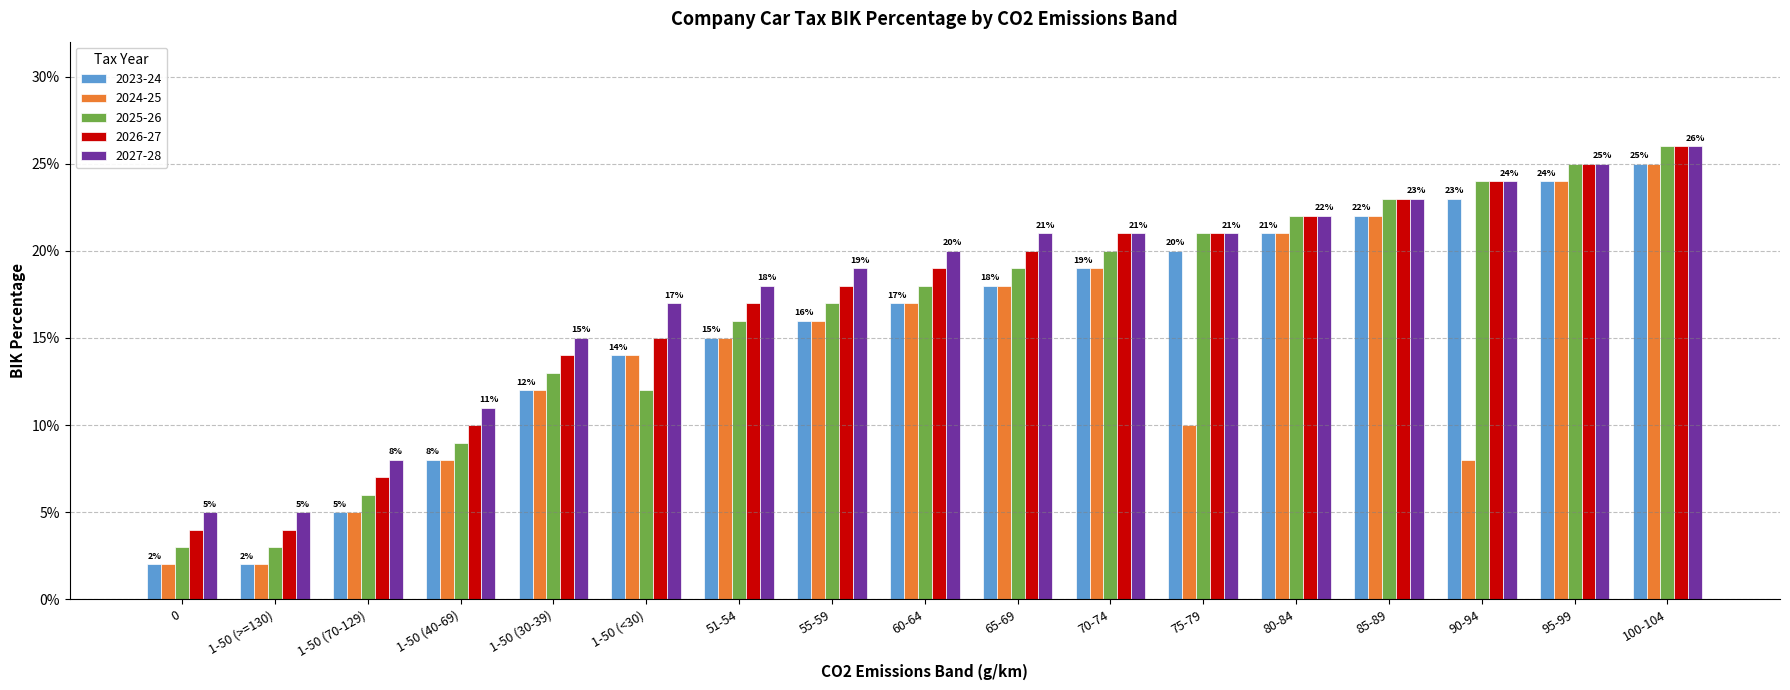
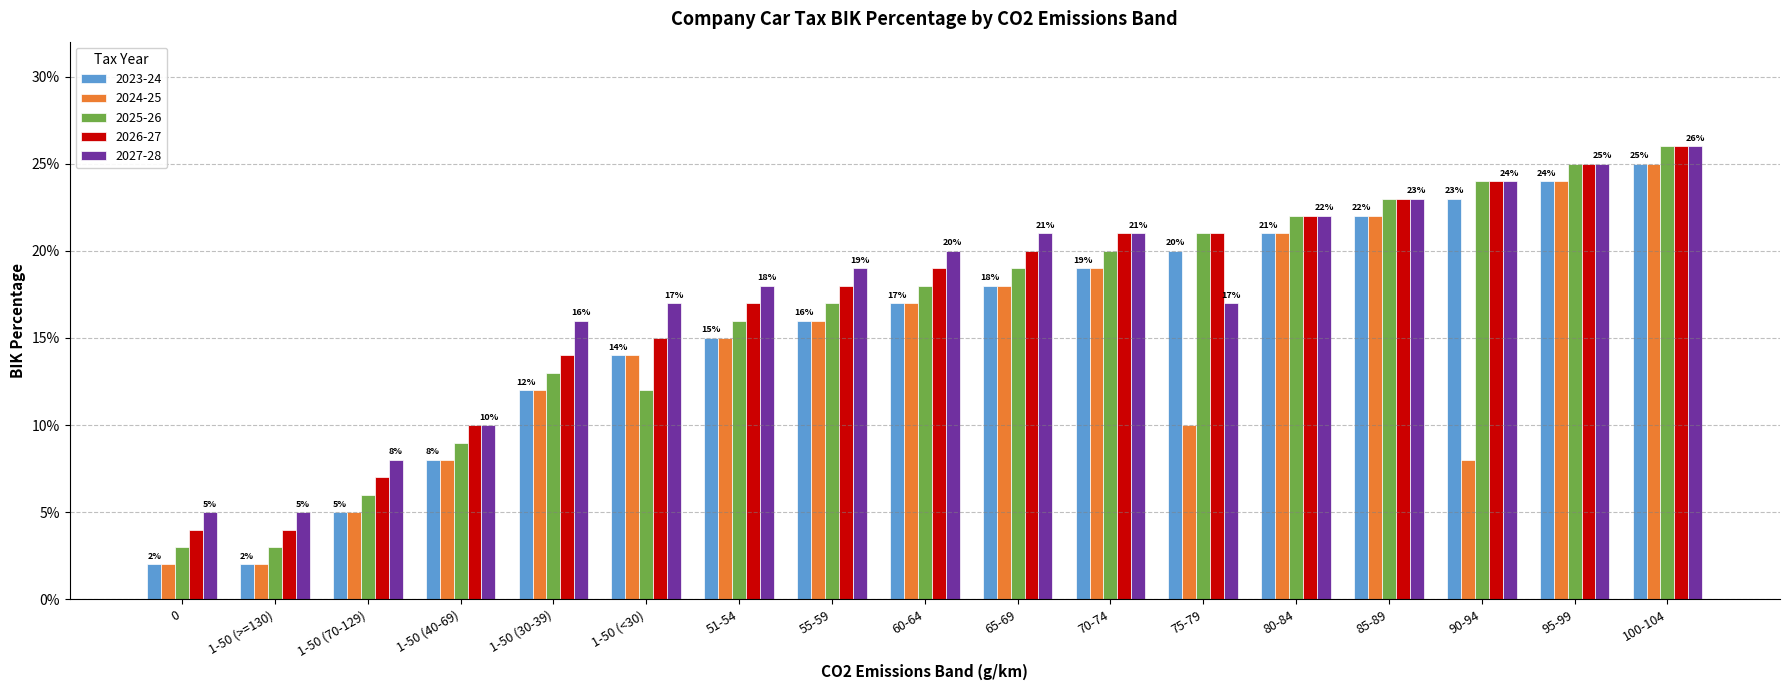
  {
    "2023-24": {
      "0": "2%",
      "1-50 (>=130)": "2%",
      "1-50 (70-129)": "5%",
      "1-50 (40-69)": "8%",
      "1-50 (30-39)": "12%",
      "1-50 (<30)": "14%",
      "51-54": "15%",
      "55-59": "16%",
      "60-64": "17%",
      "65-69": "18%",
      "70-74": "19%",
      "75-79": "20%",
      "80-84": "21%",
      "85-89": "22%",
      "90-94": "23%",
      "95-99": "24%",
      "100-104": "25%"
    },
    "2024-25": {
      "75-79": "10.0%",
      "90-94": "8.0%"
    },
    "2025-26": {
      "0": "3.0%",
      "1-50 (>=130)": "3.0%",
      "1-50 (70-129)": "6.0%",
      "1-50 (40-69)": "9.0%",
      "1-50 (30-39)": "13.0%",
      "1-50 (<30)": "12.0%",
      "51-54": "16.0%",
      "55-59": "17.0%",
      "60-64": "18.0%",
      "65-69": "19.0%",
      "70-74": "20.0%"
    },
    "2026-27": {
      "0": "4.0%",
      "1-50 (>=130)": "4.0%",
      "1-50 (70-129)": "7.0%",
      "1-50 (40-69)": "10.0%",
      "1-50 (30-39)": "14.0%",
      "1-50 (<30)": "15.0%",
      "51-54": "17.0%",
      "55-59": "18.0%",
      "60-64": "19.0%",
      "65-69": "20.0%"
    },
    "2027-28": {
      "0": "5%",
      "1-50 (>=130)": "5%",
      "1-50 (70-129)": "8%",
-     "1-50 (40-69)": "11%",
-     "1-50 (30-39)": "15%",
+     "1-50 (40-69)": "10%",
+     "1-50 (30-39)": "16%",
      "1-50 (<30)": "17%",
      "51-54": "18%",
      "55-59": "19%",
      "60-64": "20%",
      "65-69": "21%",
      "70-74": "21%",
-     "75-79": "21%",
+     "75-79": "17%",
      "80-84": "22%",
      "85-89": "23%",
      "90-94": "24%",
      "95-99": "25%",
      "100-104": "26%"
    }
  }
